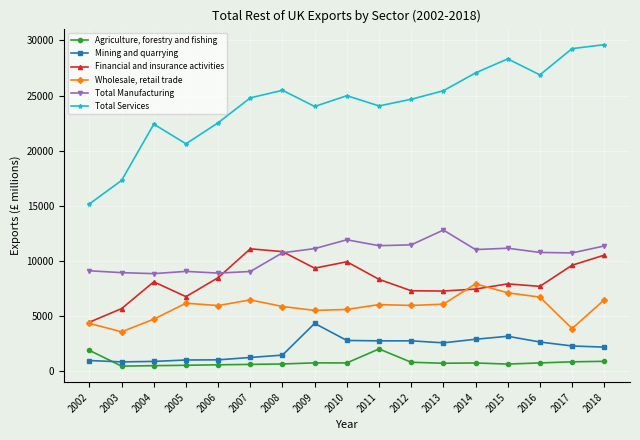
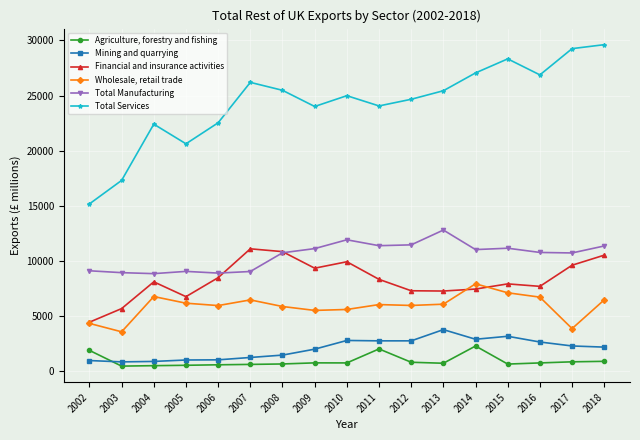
  {
    "Agriculture, forestry and fishing": {
      "2002": 1800,
      "2003": 400,
      "2004": 500,
      "2005": 500,
      "2006": 500,
      "2007": 600,
      "2008": 600,
      "2009": 700,
      "2010": 700,
      "2011": 2000,
      "2012": 800,
      "2013": 700,
-     "2014": 700,
+     "2014": 2200,
      "2015": 600,
      "2016": 700,
      "2017": 800,
      "2018": 900
    },
    "Mining and quarrying": {
      "2002": 900,
      "2003": 800,
      "2004": 800,
      "2005": 1000,
      "2006": 1000,
      "2007": 1200,
      "2008": 1400,
-     "2009": 4300,
+     "2009": 2000,
      "2010": 2800,
      "2011": 2700,
      "2012": 2700,
-     "2013": 2500,
+     "2013": 3700,
      "2014": 2900,
      "2015": 3100,
      "2016": 2600,
      "2017": 2300,
      "2018": 2100
    },
    "Financial and insurance activities": {
      "2003": 5600,
      "2004": 8100,
      "2005": 6700,
      "2006": 8500,
      "2007": 11100,
      "2009": 9300,
      "2010": 9900,
      "2011": 8300,
      "2012": 7300,
      "2013": 7200,
      "2014": 7400,
      "2015": 7900,
      "2016": 7700,
      "2017": 9600,
      "2018": 10500
    },
    "Wholesale, retail trade": {
      "2003": 3500,
-     "2004": 4700,
+     "2004": 6700,
      "2005": 6100,
      "2006": 5900,
      "2007": 6400,
      "2008": 5800,
      "2009": 5500,
      "2010": 5600,
      "2011": 6000,
      "2012": 5900,
      "2013": 6000,
      "2014": 7900,
      "2015": 7100,
      "2016": 6700,
      "2017": 3800,
      "2018": 6400
    },
    "Total Manufacturing": {
      "2002": 9100,
      "2003": 8900,
      "2004": 8800,
      "2005": 9000,
      "2006": 8900,
      "2007": 9000,
      "2009": 11100,
      "2010": 11900,
      "2011": 11400,
      "2012": 11400,
      "2013": 12800,
      "2014": 11000,
      "2015": 11100,
      "2016": 10700,
      "2017": 10700,
      "2018": 11300
    },
    "Total Services": {
      "2002": 15200,
      "2003": 17300,
      "2004": 22400,
      "2005": 20600,
      "2006": 22500,
-     "2007": 24800,
+     "2007": 26200,
      "2008": 25500,
      "2009": 24000,
      "2010": 25000,
      "2011": 24100,
      "2012": 24700,
      "2013": 25400,
      "2014": 27100,
      "2015": 28300,
      "2016": 26900,
      "2017": 29300,
      "2018": 29600
    }
  }
